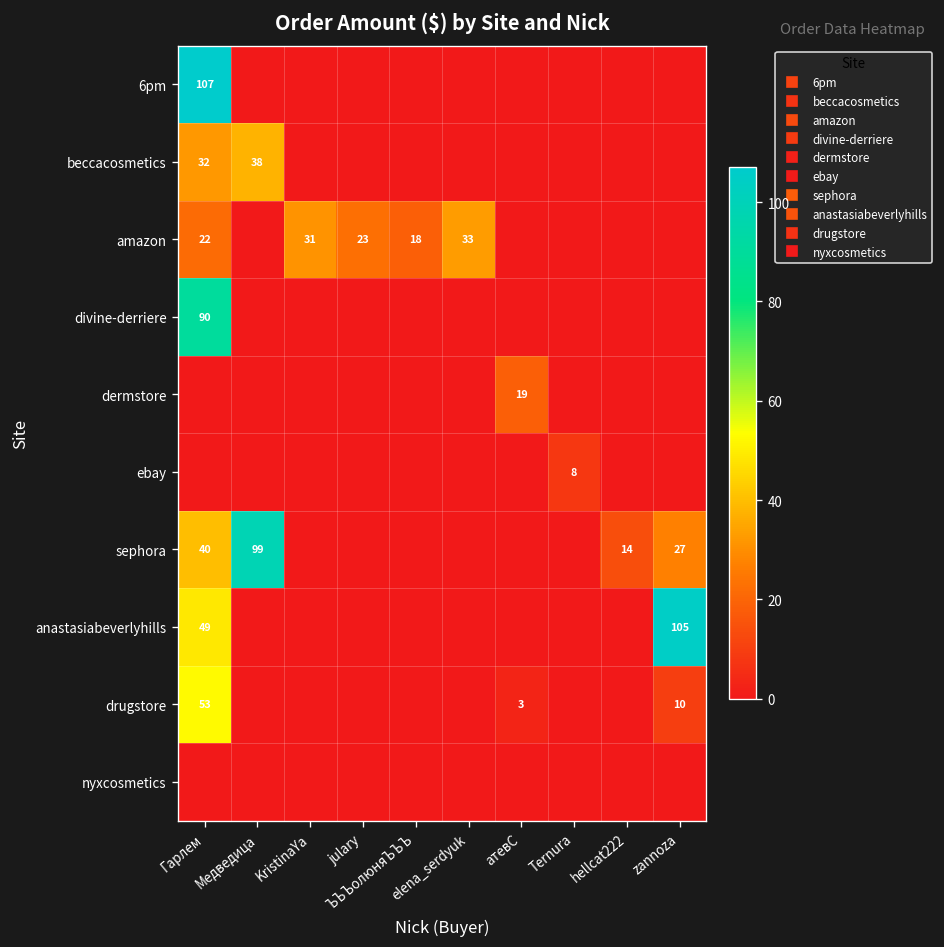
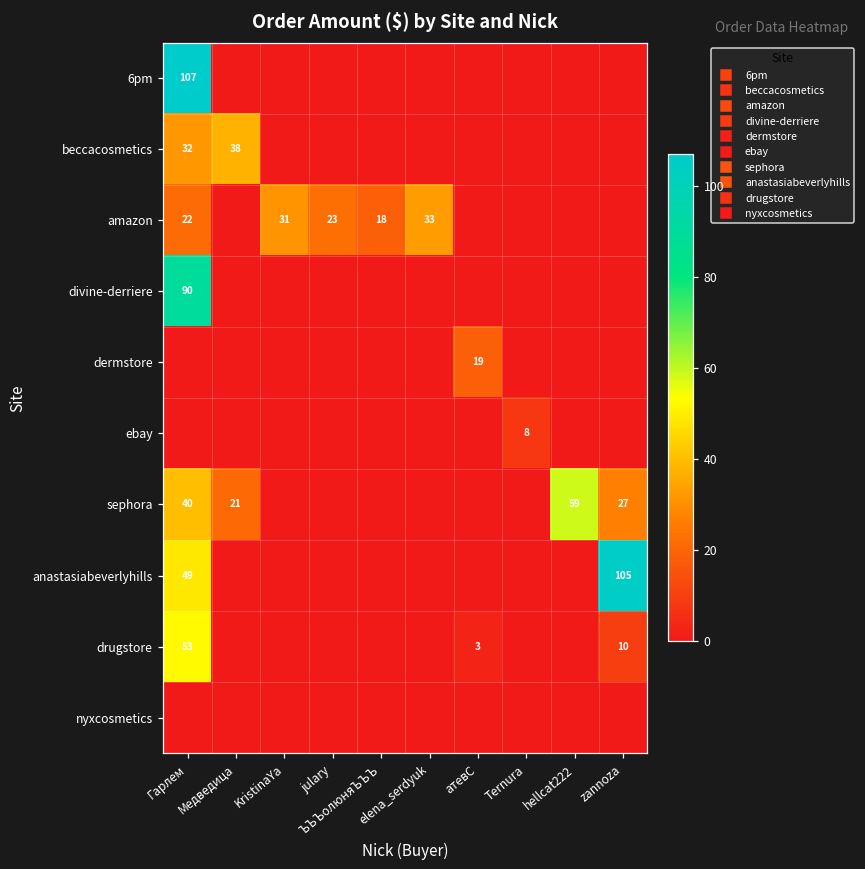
  {
    "6pm": {
      "Гарлем": 107
    },
    "beccacosmetics": {
      "Гарлем": 32,
      "Медведица": 38
    },
    "amazon": {
      "Гарлем": 22,
      "KristinaYa": 31,
      "julary": 23,
      "ЪЪЪолюняЪЪЪ": 18,
      "elena_serdyuk": 33
    },
    "divine-derriere": {
      "Гарлем": 90
    },
    "dermstore": {
      "атевС": 19
    },
    "ebay": {
      "Ternura": 8
    },
    "sephora": {
      "Гарлем": 40,
-     "Медведица": 99,
-     "hellcat222": 14,
+     "Медведица": 21,
+     "hellcat222": 59,
      "zannoza": 27
    },
    "anastasiabeverlyhills": {
      "Гарлем": 49,
      "zannoza": 105
    },
    "drugstore": {
      "Гарлем": 53,
      "атевС": 3,
      "zannoza": 10
    }
  }
